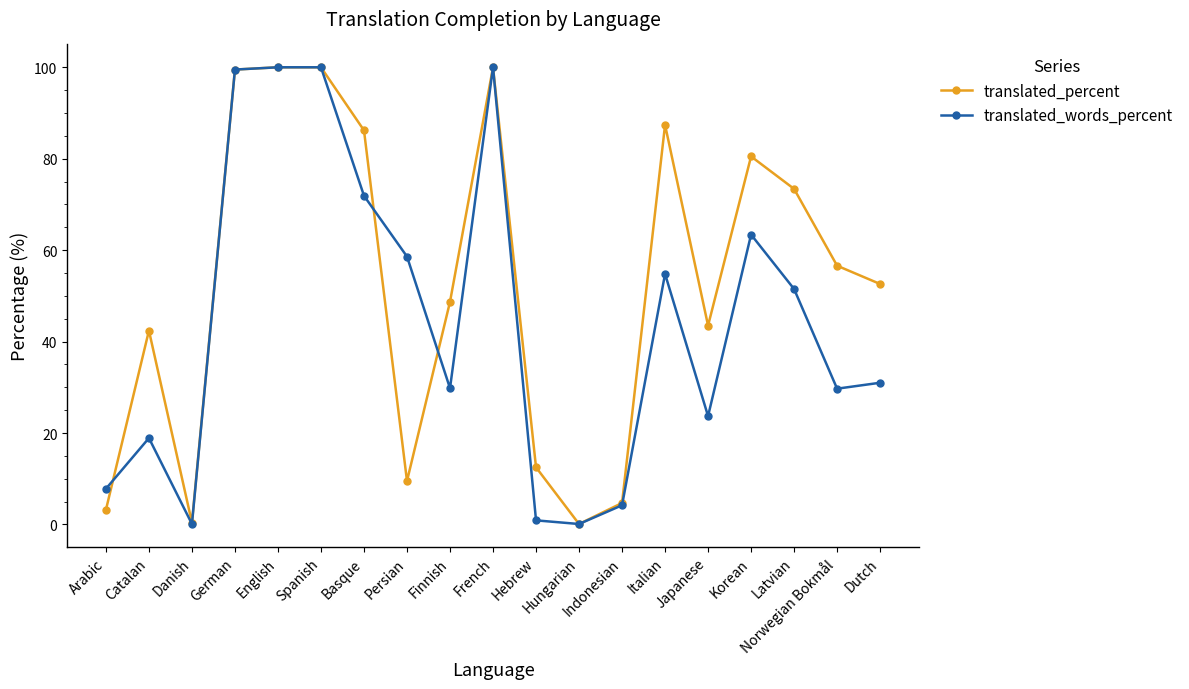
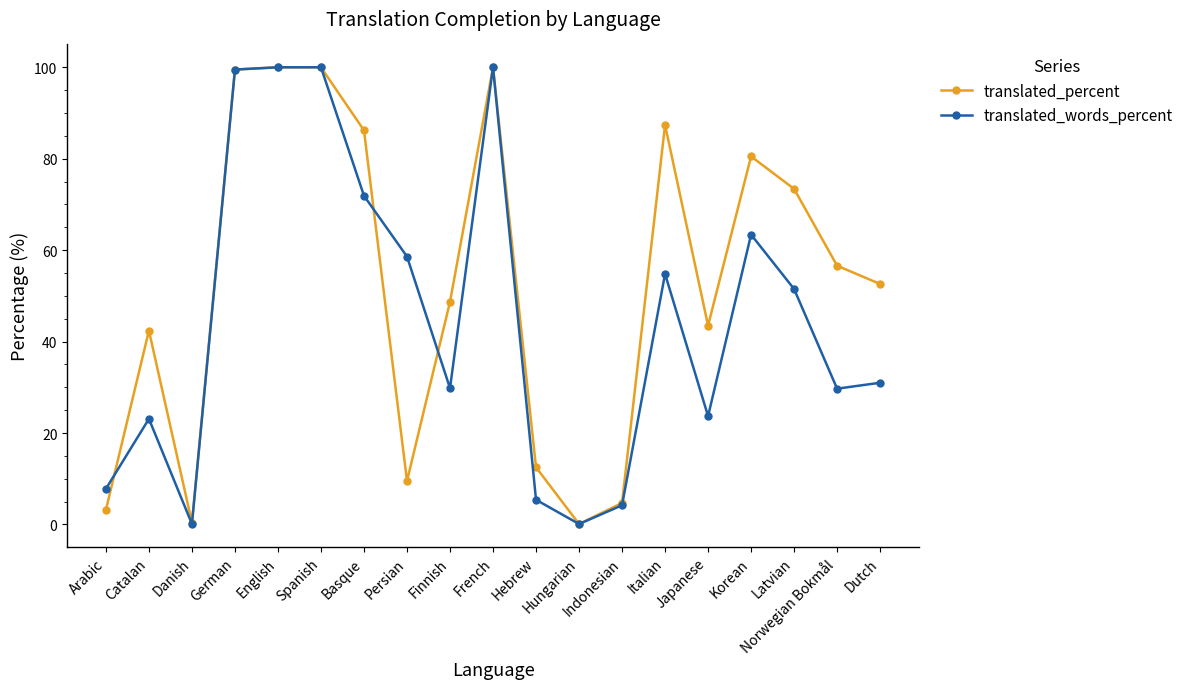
  {
    "translated_percent": {
      "Arabic": 3,
      "Catalan": 42,
      "Basque": 86,
      "Persian": 10,
      "Finnish": 49,
      "Hebrew": 13,
      "Italian": 87,
      "Japanese": 44,
      "Korean": 81,
      "Latvian": 73,
      "Norwegian Bokmål": 57,
      "Dutch": 53
    },
    "translated_words_percent": {
      "Arabic": 8,
-     "Catalan": 19,
+     "Catalan": 23,
      "Basque": 72,
      "Persian": 59,
      "Finnish": 30,
-     "Hebrew": 1,
+     "Hebrew": 5,
      "Italian": 55,
      "Japanese": 24,
      "Korean": 63,
      "Latvian": 52,
      "Norwegian Bokmål": 30,
      "Dutch": 31
    }
  }
